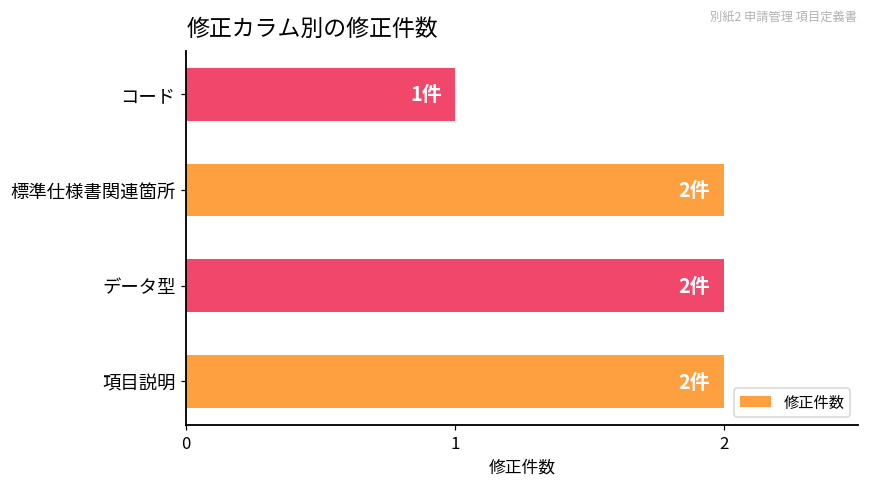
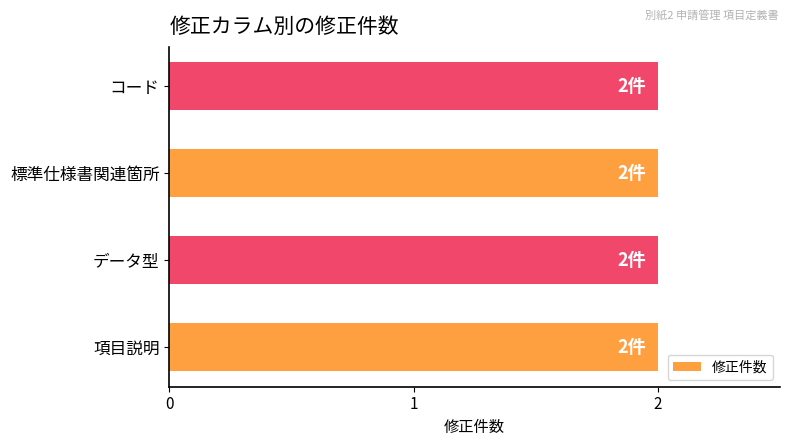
  {
-   "コード": "1件",
+   "コード": "2件",
    "標準仕様書関連箇所": "2件",
    "データ型": "2件",
    "項目説明": "2件"
  }
